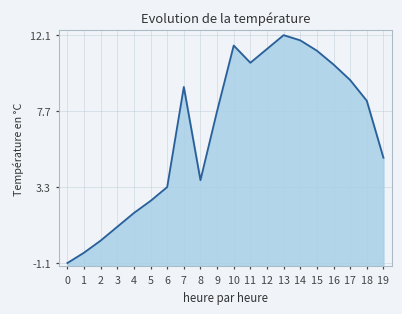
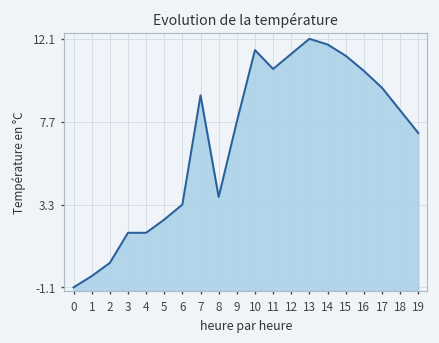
  {
    "0": -1.1,
    "1": -0.5,
    "2": 0.2,
-   "3": 1.0,
+   "3": 1.8,
    "4": 1.8,
    "5": 2.5,
    "6": 3.3,
    "7": 9.1,
    "8": 3.7,
    "9": 7.7,
    "10": 11.5,
    "11": 10.5,
    "12": 11.3,
    "13": 12.1,
    "14": 11.8,
    "15": 11.2,
    "16": 10.4,
    "17": 9.5,
    "18": 8.3,
-   "19": 5.0
+   "19": 7.1
  }
